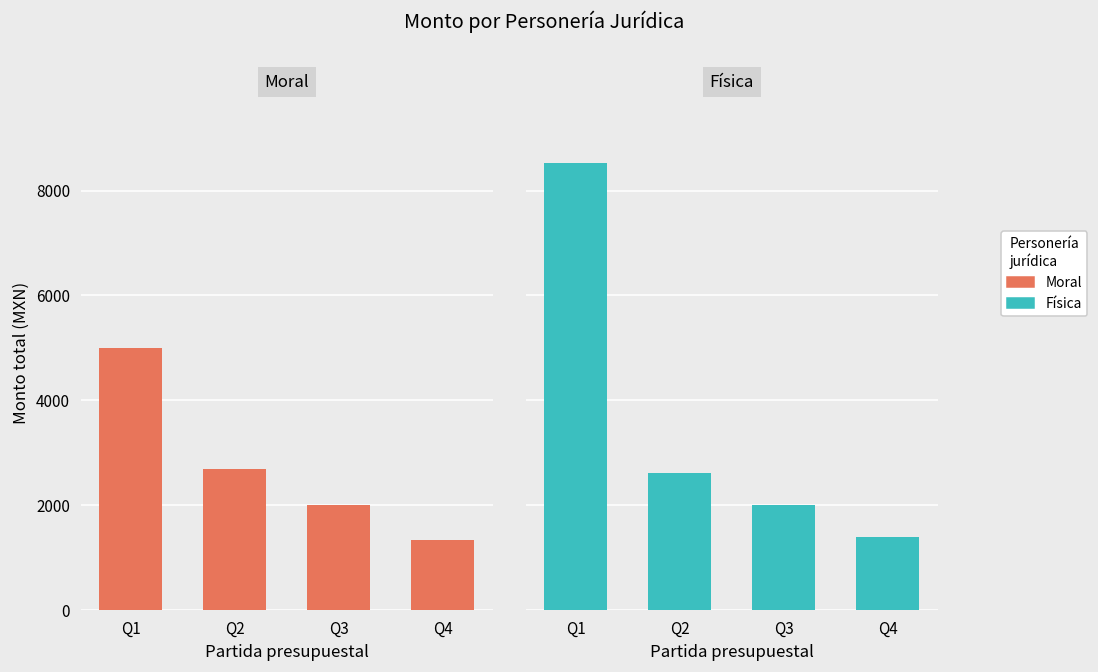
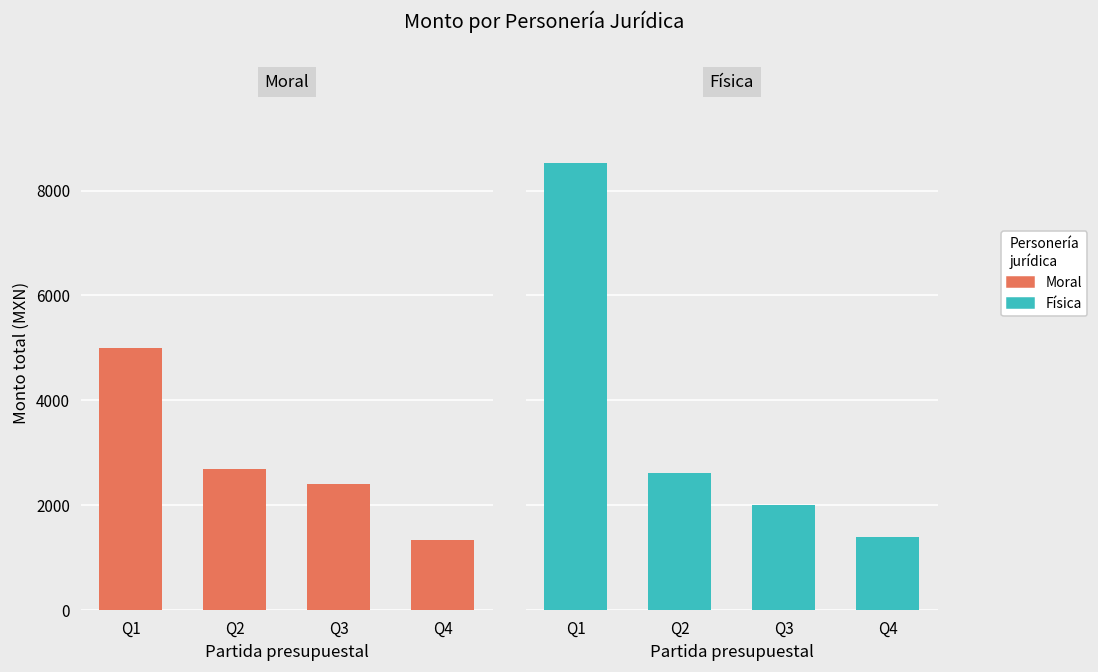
  {
    "Moral": {
      "Q1": 5000,
      "Q2": 2700,
-     "Q3": 2000,
+     "Q3": 2400,
      "Q4": 1300
    }
  }
